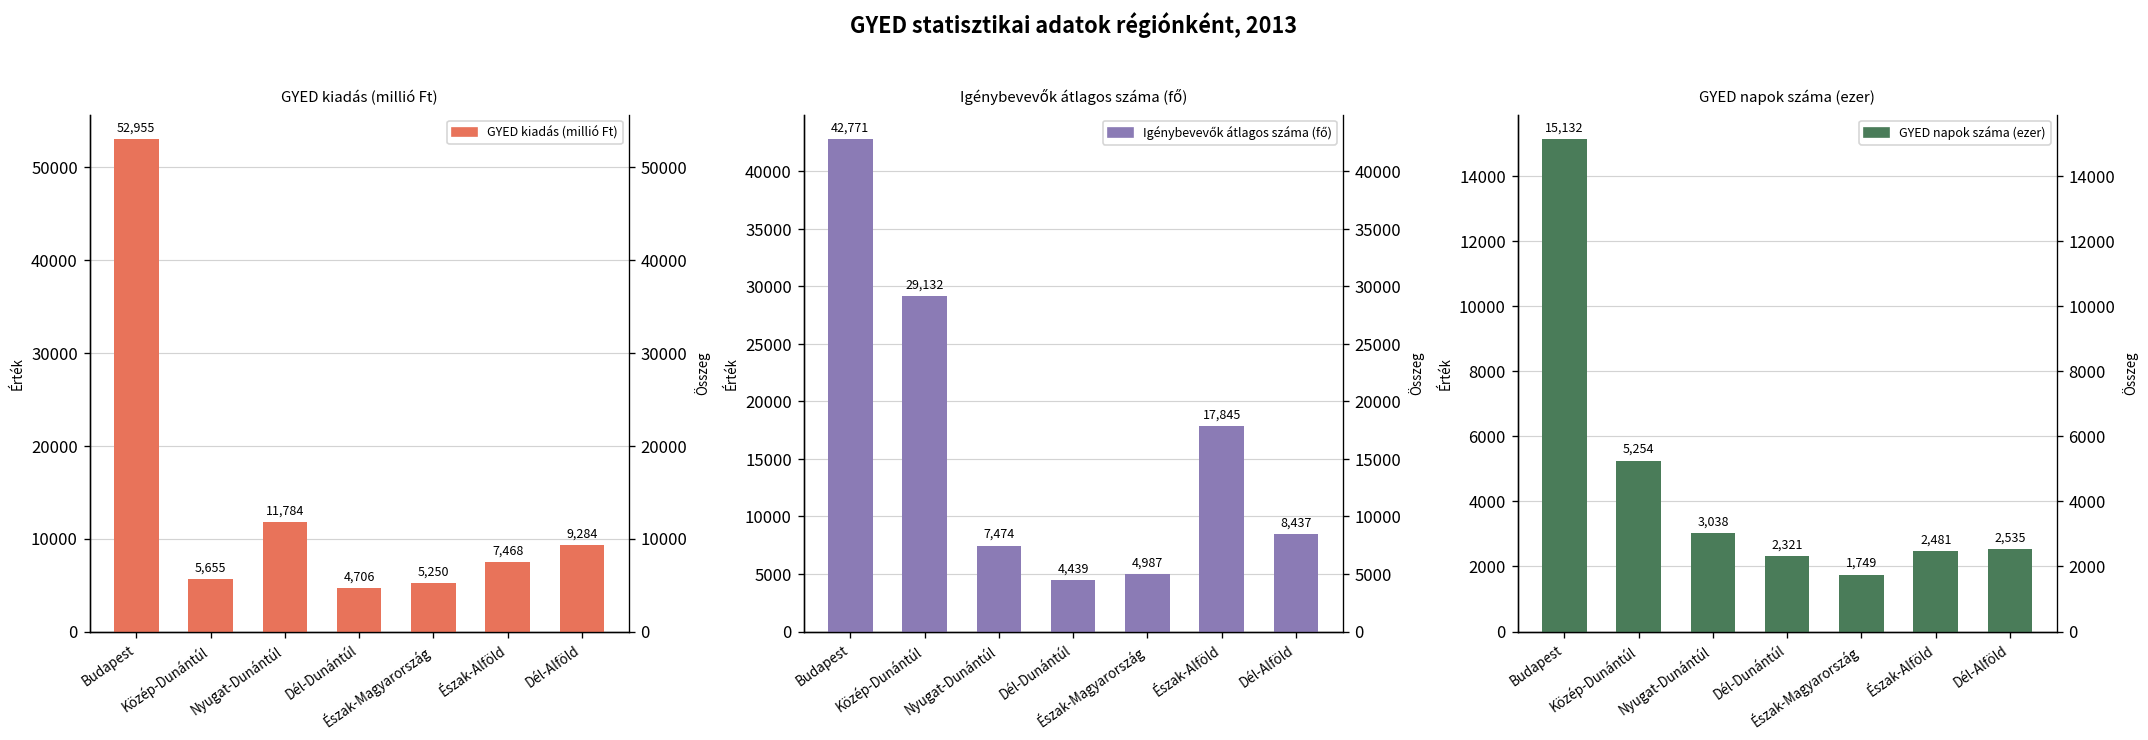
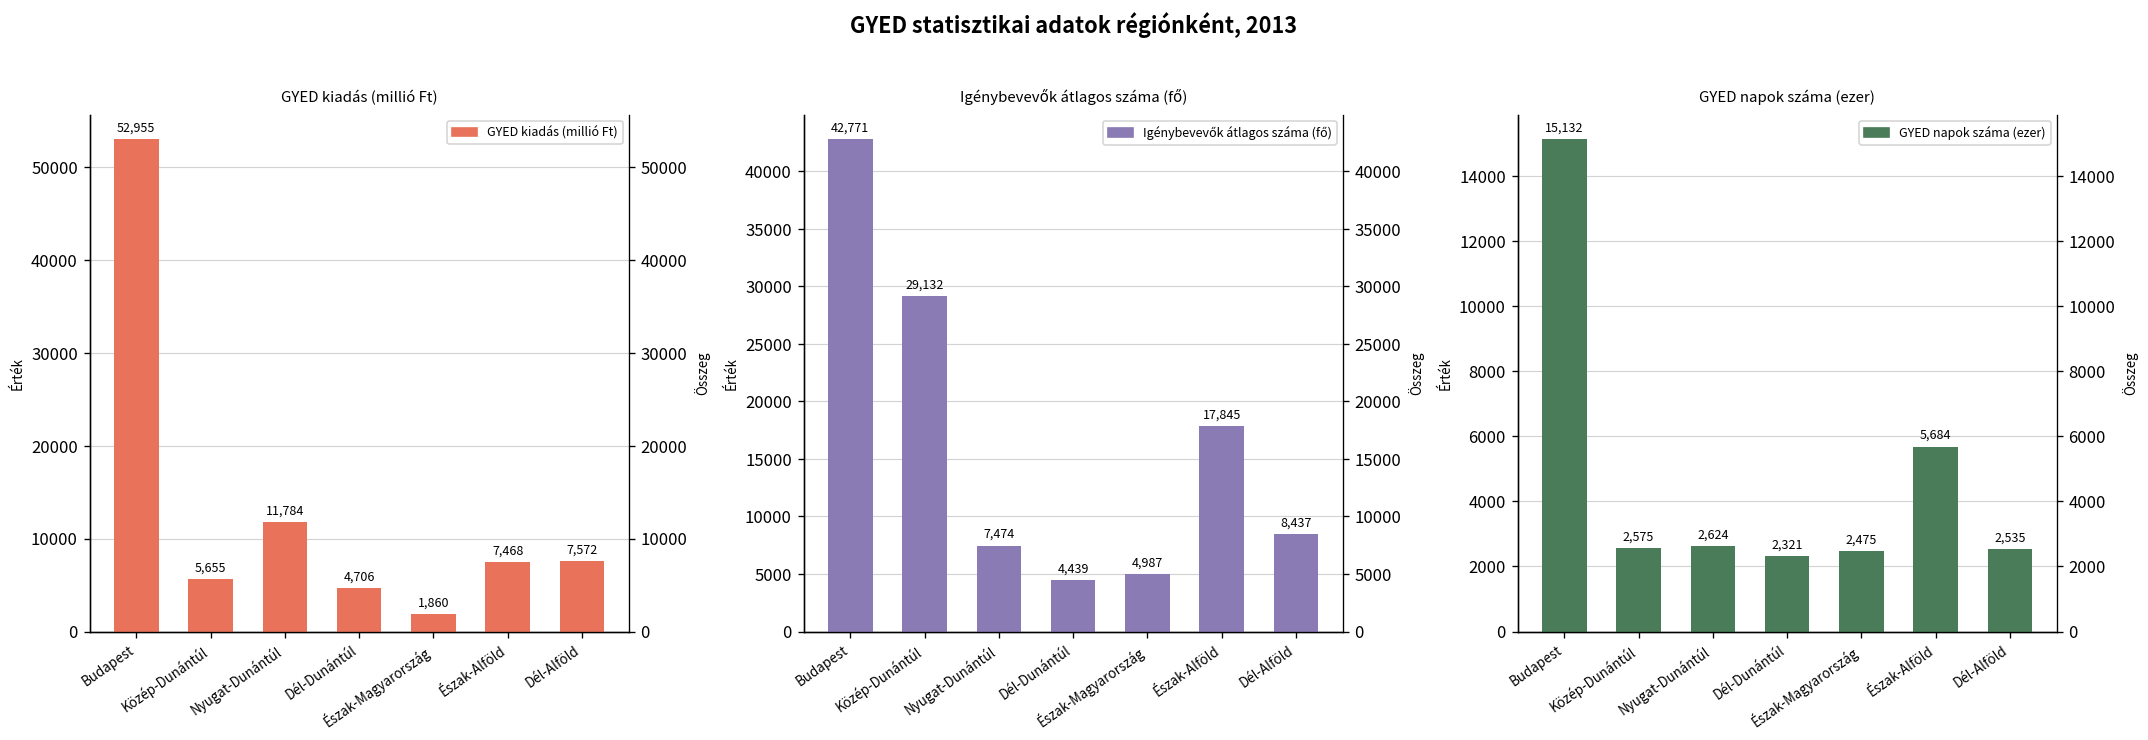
  {
    "GYED kiadás (millió Ft)": {
      "Budapest": "52,955",
      "Közép-Dunántúl": "5,655",
      "Nyugat-Dunántúl": "11,784",
      "Dél-Dunántúl": "4,706",
-     "Észak-Magyarország": "5,250",
+     "Észak-Magyarország": "1,860",
      "Észak-Alföld": "7,468",
-     "Dél-Alföld": "9,284"
+     "Dél-Alföld": "7,572"
    },
    "Igénybevevők átlagos száma (fő)": {
      "Budapest": "42,771",
      "Közép-Dunántúl": "29,132",
      "Nyugat-Dunántúl": "7,474",
      "Dél-Dunántúl": "4,439",
      "Észak-Magyarország": "4,987",
      "Észak-Alföld": "17,845",
      "Dél-Alföld": "8,437"
    },
    "GYED napok száma (ezer)": {
      "Budapest": "15,132",
-     "Közép-Dunántúl": "5,254",
-     "Nyugat-Dunántúl": "3,038",
+     "Közép-Dunántúl": "2,575",
+     "Nyugat-Dunántúl": "2,624",
      "Dél-Dunántúl": "2,321",
-     "Észak-Magyarország": "1,749",
-     "Észak-Alföld": "2,481",
+     "Észak-Magyarország": "2,475",
+     "Észak-Alföld": "5,684",
      "Dél-Alföld": "2,535"
    }
  }
